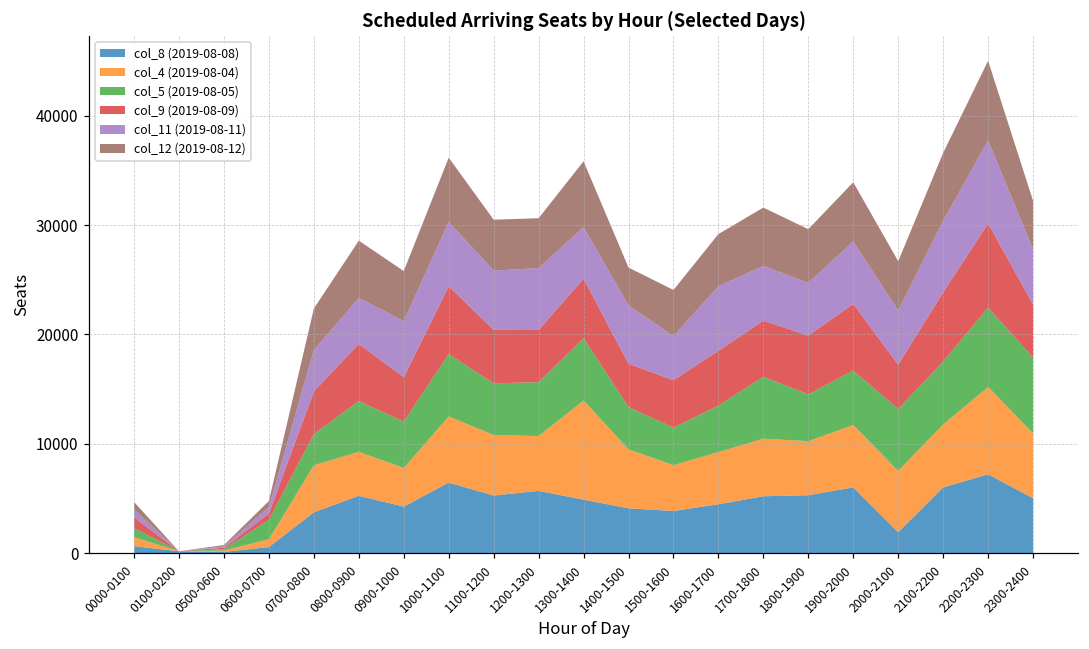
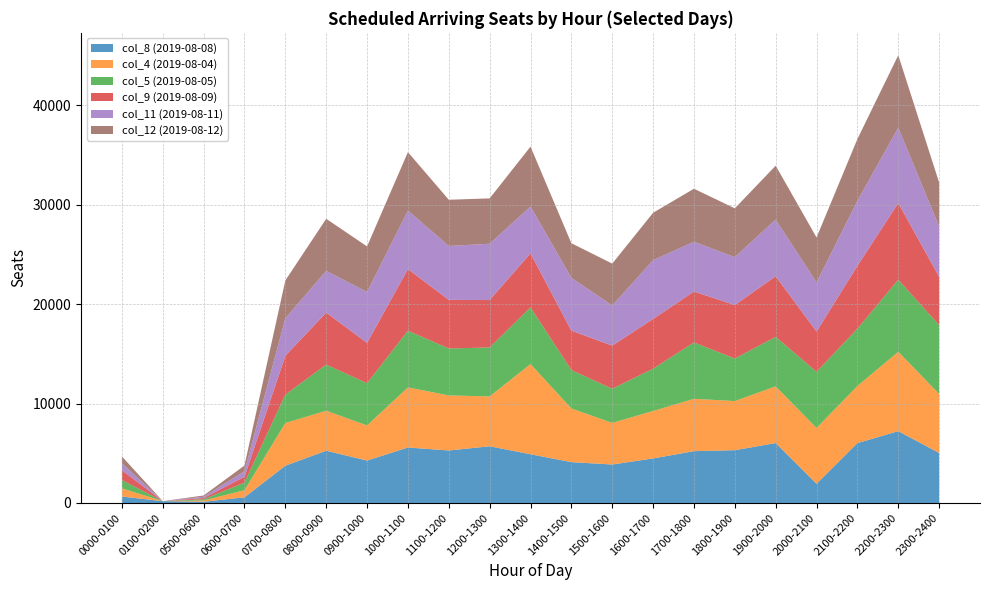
  {
    "col_8 (2019-08-08)": {
      "0000-0100": 1000,
      "0600-0700": 1000,
      "0700-0800": 4000,
      "0800-0900": 5000,
      "0900-1000": 4000,
-     "1000-1100": 6500,
+     "1000-1100": 5600,
      "1100-1200": 5000,
      "1200-1300": 6000,
      "1300-1400": 5000,
      "1400-1500": 4000,
      "1500-1600": 4000,
      "1600-1700": 4000,
      "1700-1800": 5000,
      "1800-1900": 5000,
      "1900-2000": 6000,
      "2000-2100": 2000,
      "2100-2200": 6000,
      "2200-2300": 7000,
      "2300-2400": 5000
    },
    "col_4 (2019-08-04)": {
      "0000-0100": 1000,
      "0600-0700": 1000,
      "0700-0800": 4000,
      "0800-0900": 4000,
      "0900-1000": 4000,
      "1000-1100": 6000,
      "1100-1200": 6000,
      "1200-1300": 5000,
      "1300-1400": 9000,
      "1400-1500": 5000,
      "1500-1600": 4000,
      "1600-1700": 5000,
      "1700-1800": 5000,
      "1800-1900": 5000,
      "1900-2000": 6000,
      "2000-2100": 6000,
      "2100-2200": 6000,
      "2200-2300": 8000,
      "2300-2400": 6000
    },
    "col_5 (2019-08-05)": {
      "0000-0100": 1000,
-     "0600-0700": 2000,
+     "0600-0700": 1000,
      "0700-0800": 3000,
      "0800-0900": 5000,
      "0900-1000": 4000,
      "1000-1100": 6000,
      "1100-1200": 5000,
      "1200-1300": 5000,
      "1300-1400": 6000,
      "1400-1500": 4000,
      "1500-1600": 3000,
      "1600-1700": 4000,
      "1700-1800": 6000,
      "1800-1900": 4000,
      "1900-2000": 5000,
      "2000-2100": 6000,
      "2100-2200": 6000,
      "2200-2300": 7000,
      "2300-2400": 7000
    },
    "col_9 (2019-08-09)": {
      "0000-0100": 1000,
      "0600-0700": 1000,
      "0700-0800": 4000,
      "0800-0900": 5000,
      "0900-1000": 4000,
      "1000-1100": 6000,
      "1100-1200": 5000,
      "1200-1300": 5000,
      "1300-1400": 5000,
      "1400-1500": 4000,
      "1500-1600": 4000,
      "1600-1700": 5000,
      "1700-1800": 5000,
      "1800-1900": 5000,
      "1900-2000": 6000,
      "2000-2100": 4000,
      "2100-2200": 6000,
      "2200-2300": 8000,
      "2300-2400": 5000
    },
    "col_11 (2019-08-11)": {
      "0000-0100": 1000,
      "0600-0700": 1000,
      "0700-0800": 4000,
      "0800-0900": 4000,
      "0900-1000": 5000,
      "1000-1100": 6000,
      "1100-1200": 5000,
      "1200-1300": 6000,
      "1300-1400": 5000,
      "1400-1500": 5000,
      "1500-1600": 4000,
      "1600-1700": 6000,
      "1700-1800": 5000,
      "1800-1900": 5000,
      "1900-2000": 6000,
      "2000-2100": 5000,
      "2100-2200": 7000,
      "2200-2300": 8000,
      "2300-2400": 5000
    },
    "col_12 (2019-08-12)": {
      "0000-0100": 1000,
      "0600-0700": 1000,
      "0700-0800": 4000,
      "0800-0900": 5000,
      "0900-1000": 5000,
      "1000-1100": 6000,
      "1100-1200": 5000,
      "1200-1300": 5000,
      "1300-1400": 6000,
      "1400-1500": 3000,
      "1500-1600": 4000,
      "1600-1700": 5000,
      "1700-1800": 5000,
      "1800-1900": 5000,
      "1900-2000": 5000,
      "2000-2100": 5000,
      "2100-2200": 6000,
      "2200-2300": 7000,
      "2300-2400": 4000
    }
  }
